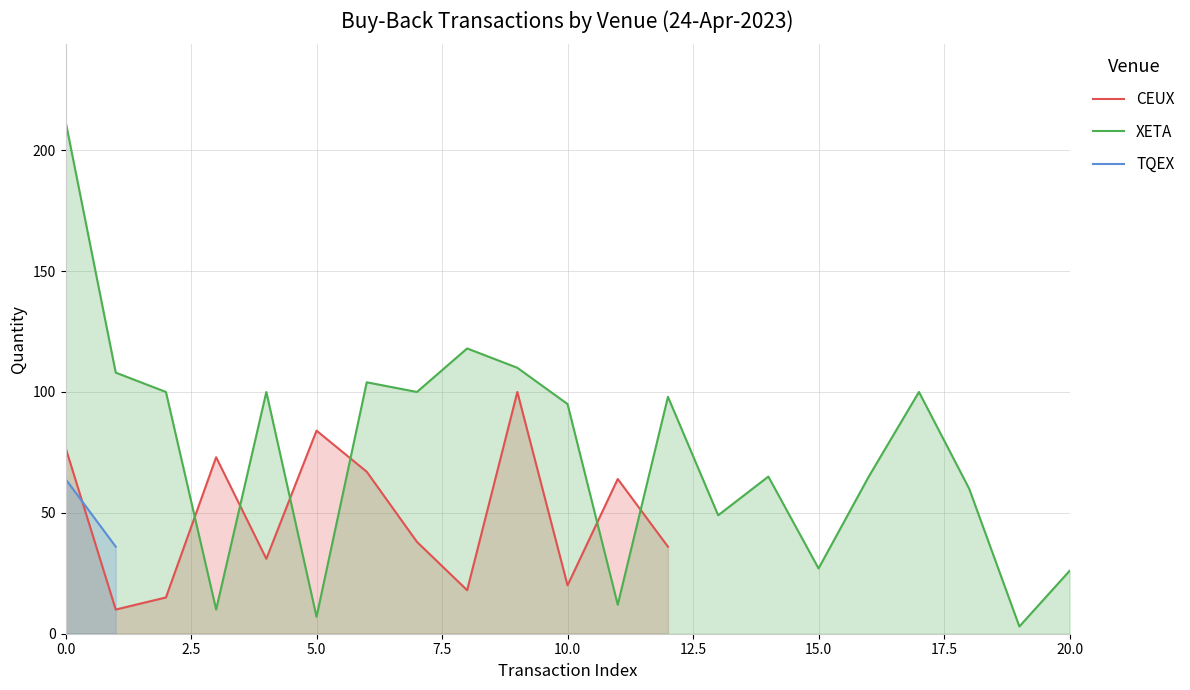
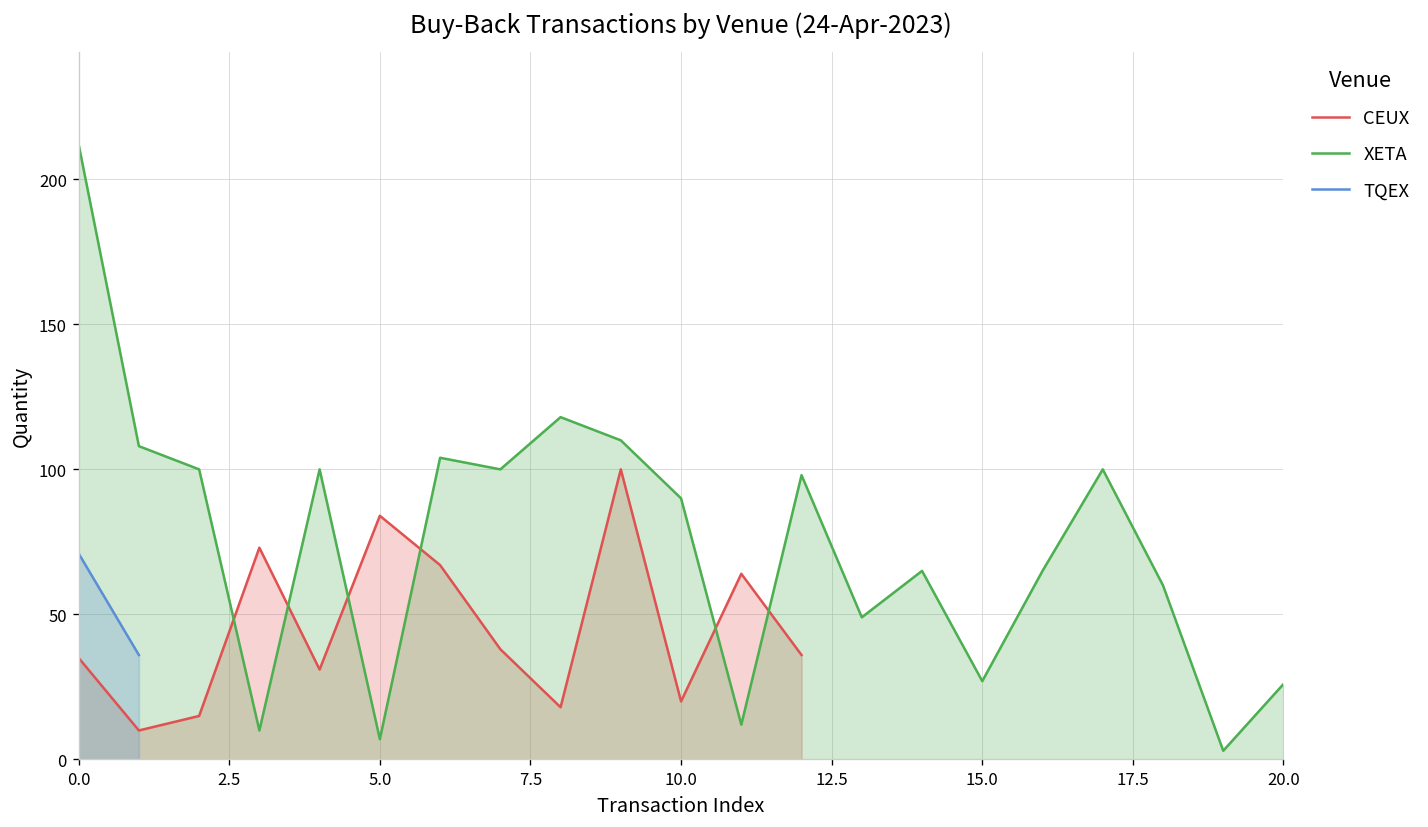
  {
    "CEUX": {
-     "0.0": 77,
+     "0.0": 35,
      "5.0": 84,
      "10.0": 20
    },
    "XETA": {
      "0.0": 212,
      "5.0": 7,
-     "10.0": 95,
+     "10.0": 90,
      "15.0": 27,
      "20.0": 26
    },
    "TQEX": {
-     "0.0": 64
+     "0.0": 71
    }
  }
